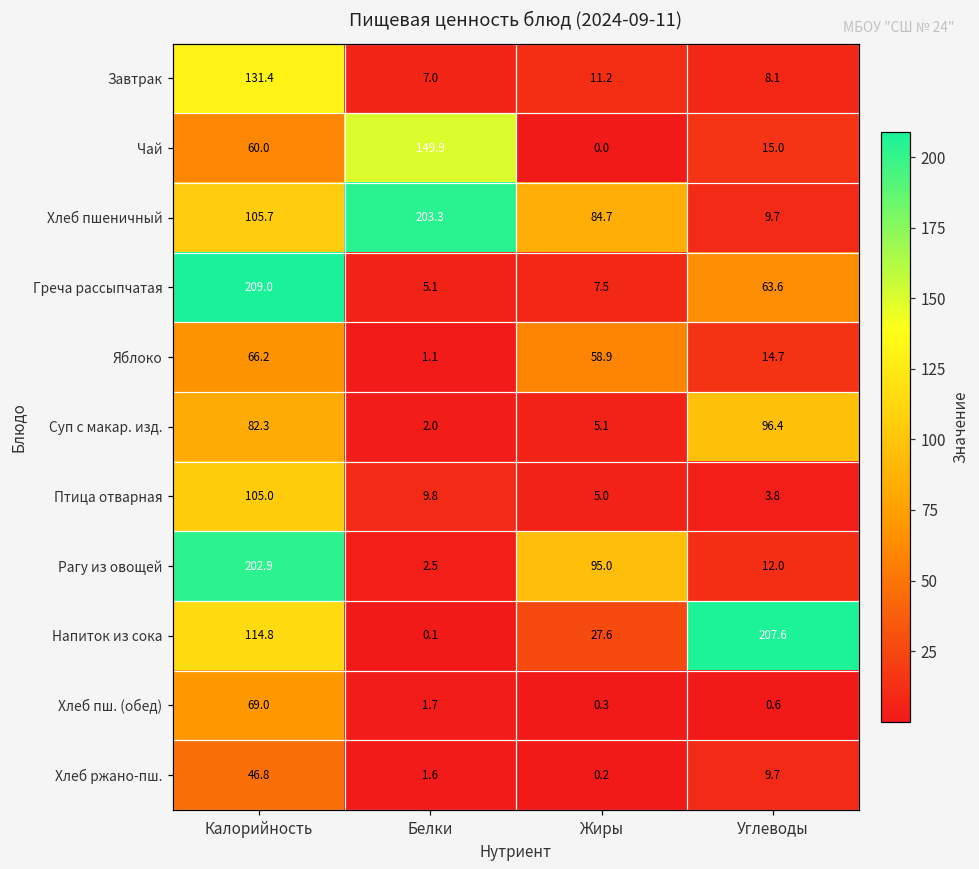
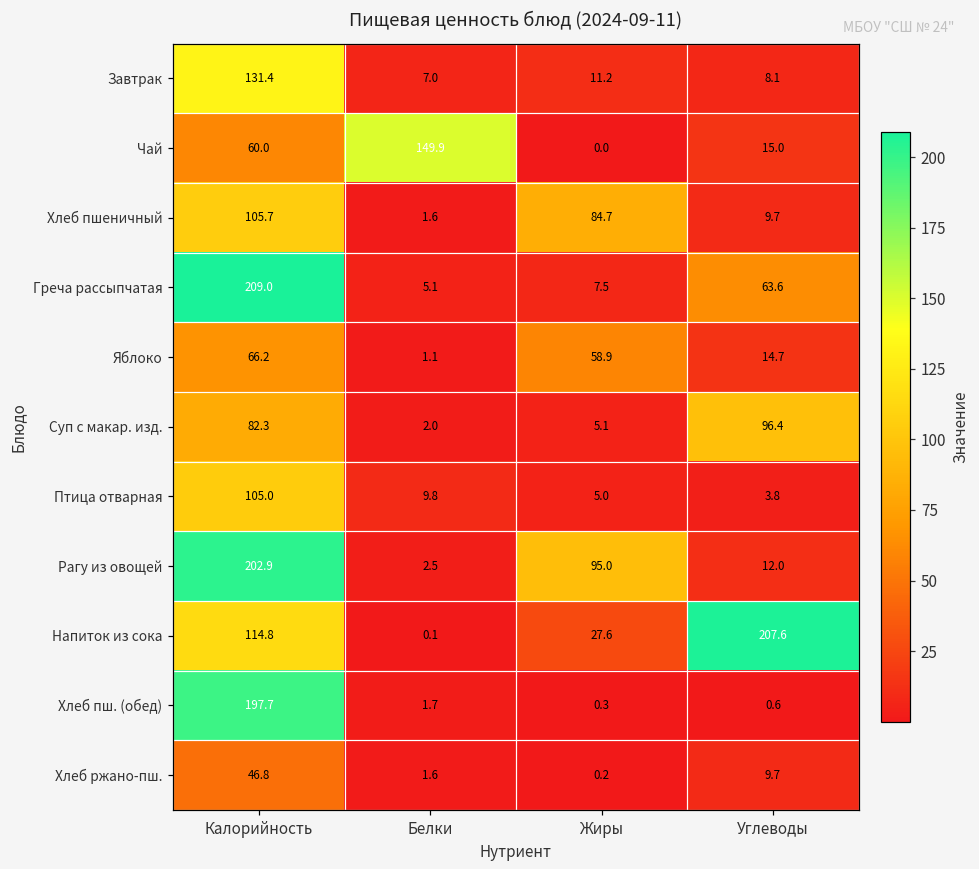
  {
    "Завтрак": {
      "Калорийность": 131.4,
      "Белки": 7.0,
      "Жиры": 11.2,
      "Углеводы": 8.1
    },
    "Чай": {
      "Калорийность": 60.0,
      "Белки": 149.9,
      "Жиры": 0.0,
      "Углеводы": 15.0
    },
    "Хлеб пшеничный": {
      "Калорийность": 105.7,
-     "Белки": 203.3,
+     "Белки": 1.6,
      "Жиры": 84.7,
      "Углеводы": 9.7
    },
    "Греча рассыпчатая": {
      "Калорийность": 209.0,
      "Белки": 5.1,
      "Жиры": 7.5,
      "Углеводы": 63.6
    },
    "Яблоко": {
      "Калорийность": 66.2,
      "Белки": 1.1,
      "Жиры": 58.9,
      "Углеводы": 14.7
    },
    "Суп с макар. изд.": {
      "Калорийность": 82.3,
      "Белки": 2.0,
      "Жиры": 5.1,
      "Углеводы": 96.4
    },
    "Птица отварная": {
      "Калорийность": 105.0,
      "Белки": 9.8,
      "Жиры": 5.0,
      "Углеводы": 3.8
    },
    "Рагу из овощей": {
      "Калорийность": 202.9,
      "Белки": 2.5,
      "Жиры": 95.0,
      "Углеводы": 12.0
    },
    "Напиток из сока": {
      "Калорийность": 114.8,
      "Белки": 0.1,
      "Жиры": 27.6,
      "Углеводы": 207.6
    },
    "Хлеб пш. (обед)": {
-     "Калорийность": 69.0,
+     "Калорийность": 197.7,
      "Белки": 1.7,
      "Жиры": 0.3,
      "Углеводы": 0.6
    },
    "Хлеб ржано-пш.": {
      "Калорийность": 46.8,
      "Белки": 1.6,
      "Жиры": 0.2,
      "Углеводы": 9.7
    }
  }
